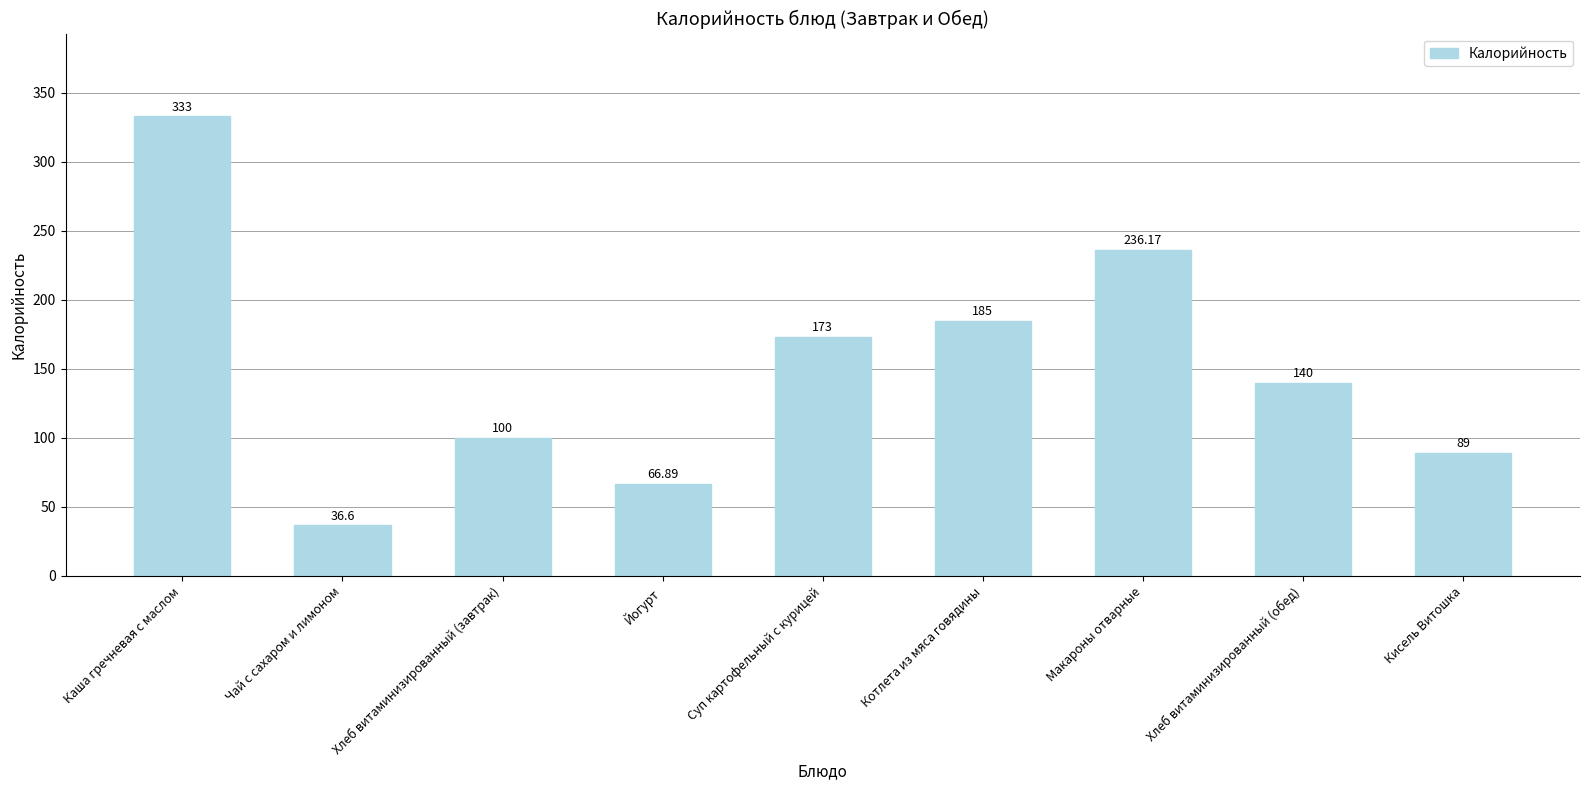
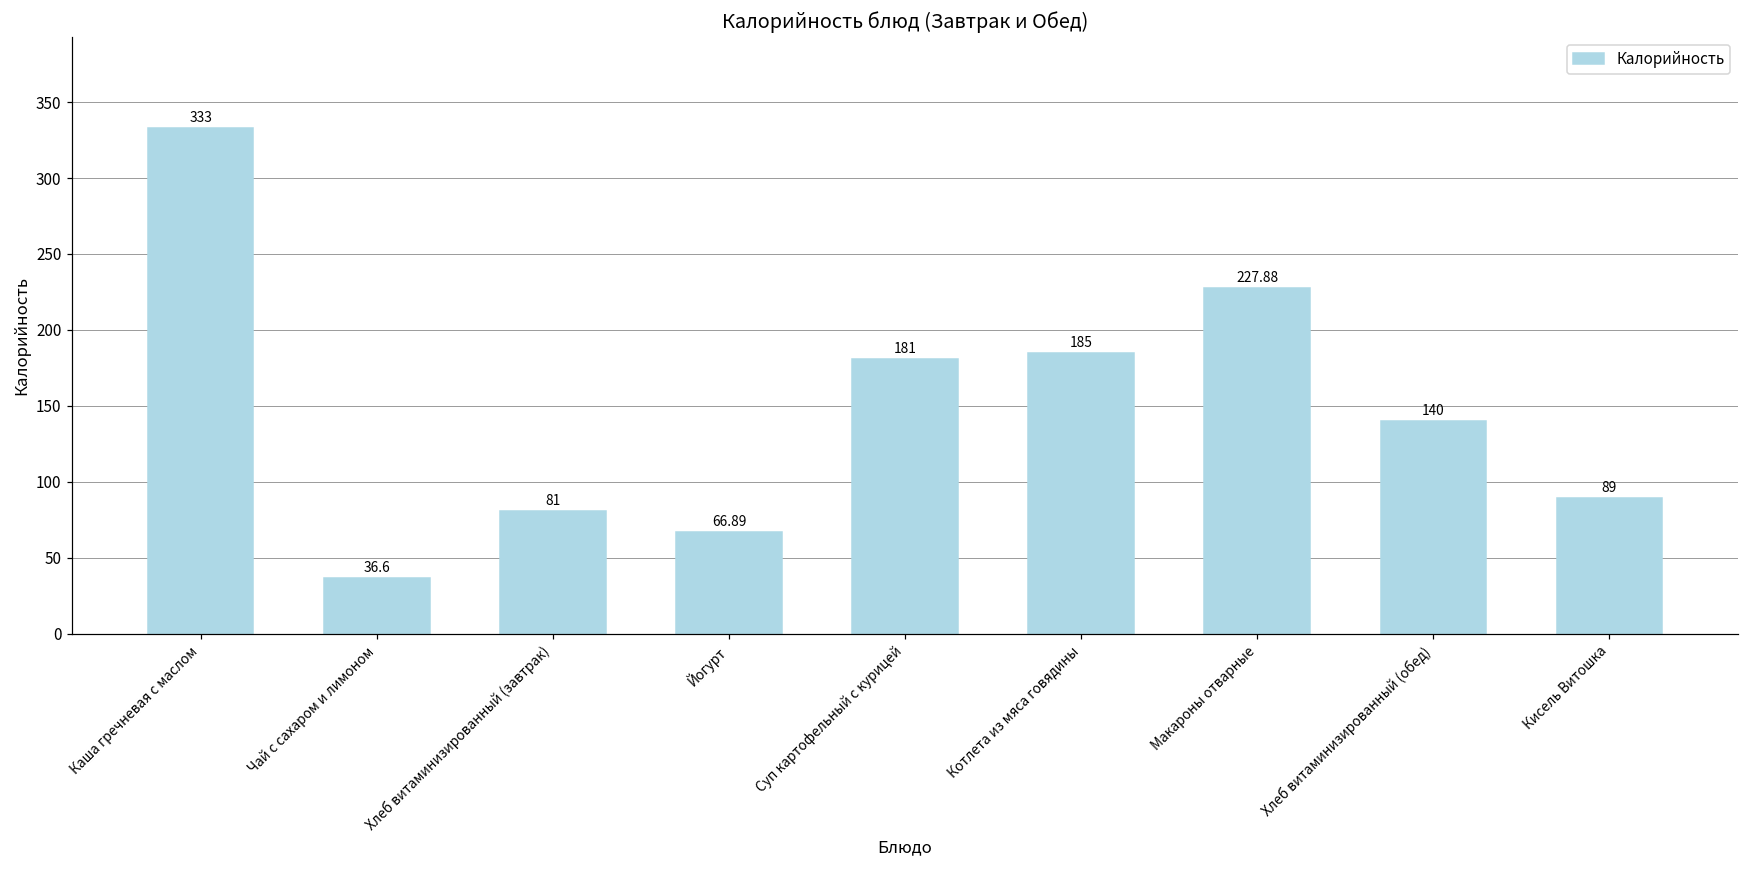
  {
    "Каша гречневая с маслом": 333,
    "Чай с сахаром и лимоном": 36.6,
-   "Хлеб витаминизированный (завтрак)": 100,
+   "Хлеб витаминизированный (завтрак)": 81,
    "Йогурт": 66.89,
-   "Суп картофельный с курицей": 173,
+   "Суп картофельный с курицей": 181,
    "Котлета из мяса говядины": 185,
-   "Макароны отварные": 236.17,
+   "Макароны отварные": 227.88,
    "Хлеб витаминизированный (обед)": 140,
    "Кисель Витошка": 89
  }
